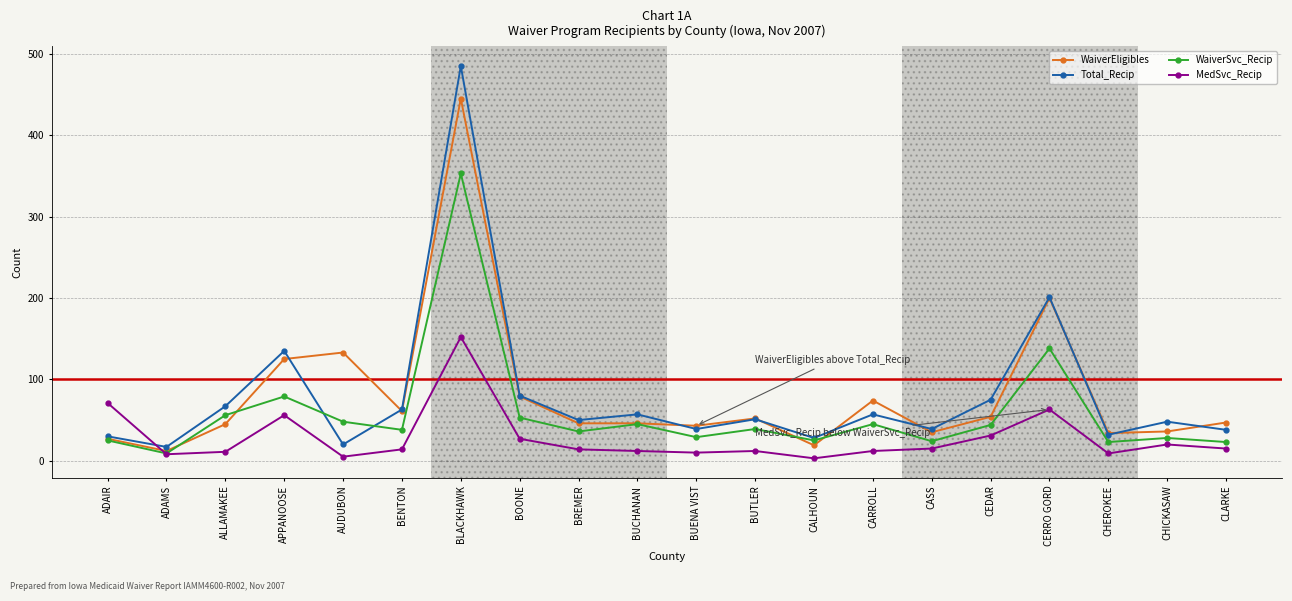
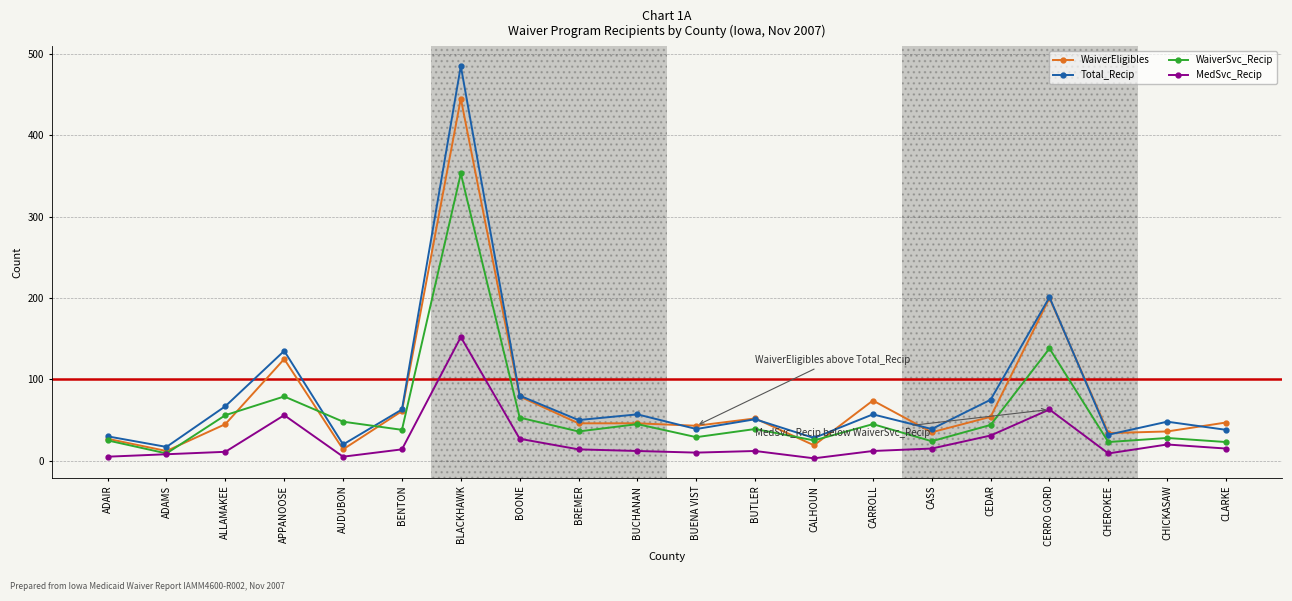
  {
    "WaiverEligibles": {
      "ALLAMAKEE": 50,
      "APPANOOSE": 130,
-     "AUDUBON": 130,
+     "AUDUBON": 10,
      "BLACKHAWK": 450,
      "BREMER": 50,
      "BUENA VIST": 40,
      "CALHOUN": 20,
      "CARROLL": 70,
      "CASS": 40,
      "CEDAR": 50,
      "CHICKASAW": 40,
      "CLARKE": 50
    },
    "Total_Recip": {
      "ADAMS": 20,
      "ALLAMAKEE": 70,
      "APPANOOSE": 140,
      "AUDUBON": 20,
      "BLACKHAWK": 490,
      "BREMER": 50,
      "BUCHANAN": 60,
      "BUENA VIST": 40,
      "CARROLL": 60,
      "CASS": 40,
      "CEDAR": 80,
      "CHICKASAW": 50,
      "CLARKE": 40
    },
    "WaiverSvc_Recip": {
      "ALLAMAKEE": 60,
      "APPANOOSE": 80,
      "AUDUBON": 50,
      "BENTON": 40,
      "BLACKHAWK": 350,
      "BOONE": 50,
      "BREMER": 40,
      "BUENA VIST": 30,
      "BUTLER": 40,
      "CARROLL": 50,
      "CASS": 20,
      "CEDAR": 40,
      "CERRO GORD": 140,
      "CHEROKEE": 20,
      "CHICKASAW": 30,
      "CLARKE": 20
    },
    "MedSvc_Recip": {
-     "ADAIR": 70,
+     "ADAIR": 10,
      "ALLAMAKEE": 10,
      "APPANOOSE": 60,
      "AUDUBON": 10,
      "BENTON": 10,
      "BLACKHAWK": 150,
      "BOONE": 30,
      "BREMER": 10,
      "BUCHANAN": 10,
      "BUENA VIST": 10,
      "BUTLER": 10,
      "CALHOUN": 0,
      "CARROLL": 10,
      "CASS": 20,
      "CEDAR": 30,
      "CERRO GORD": 60,
      "CHEROKEE": 10,
      "CHICKASAW": 20,
      "CLARKE": 20
    }
  }
